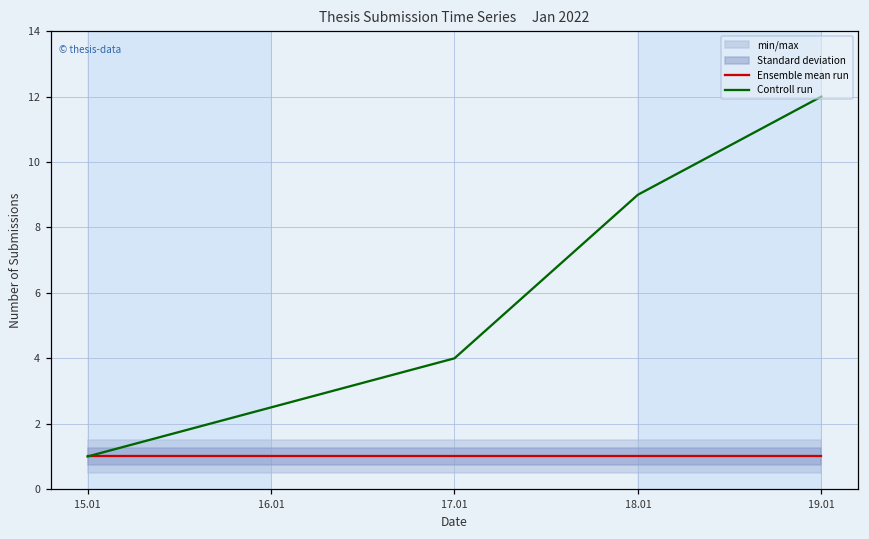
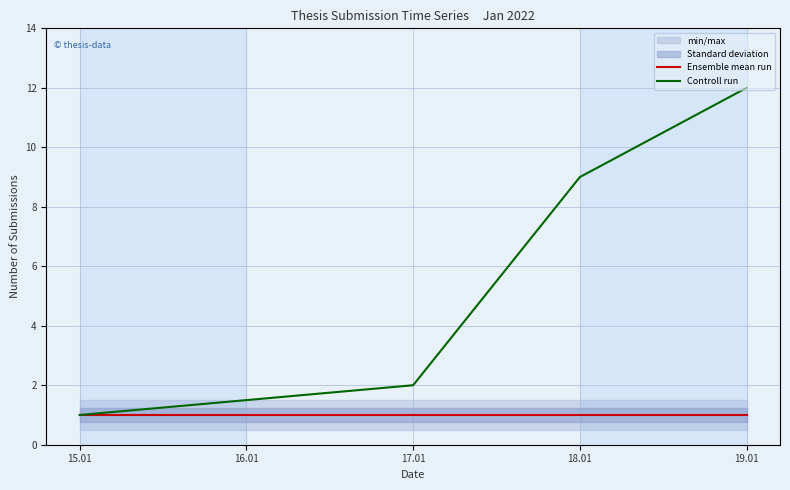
  {
    "Ensemble mean run": {
      "17.01": 1,
      "18.01": 1,
      "19.01": 1
    },
    "Controll run": {
-     "17.01": 4,
+     "17.01": 2,
      "18.01": 9
    }
  }
